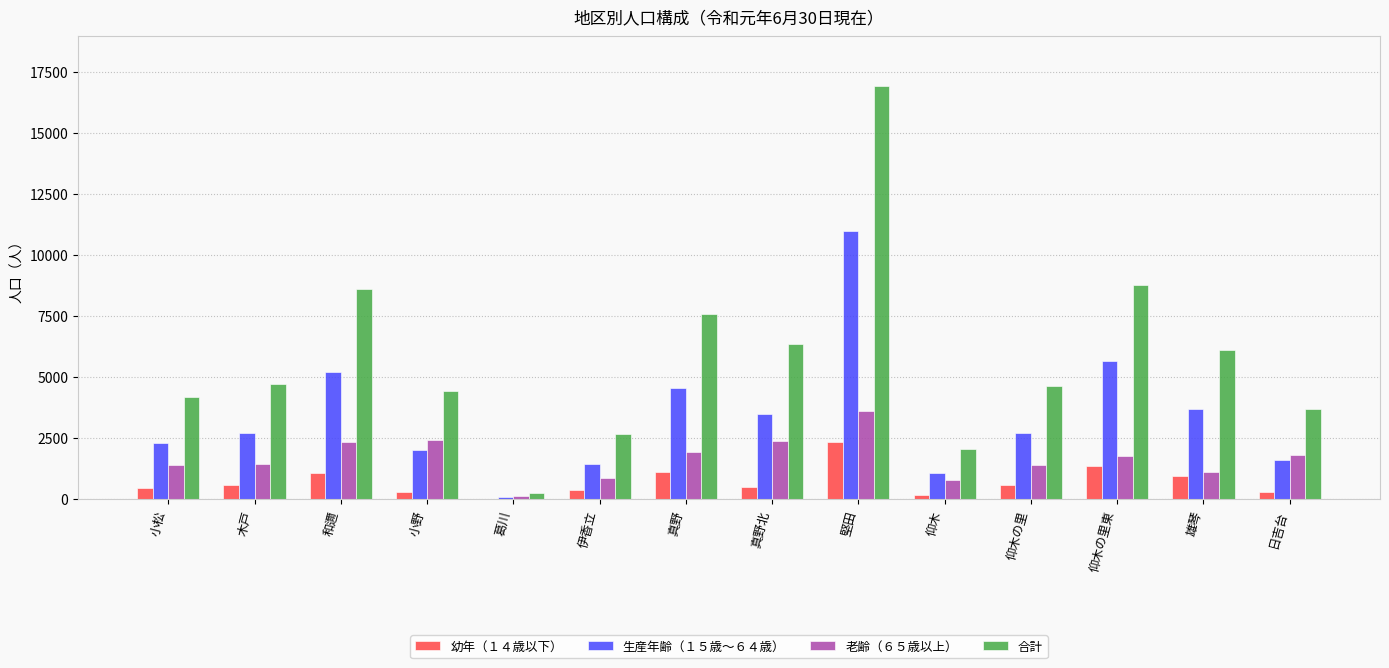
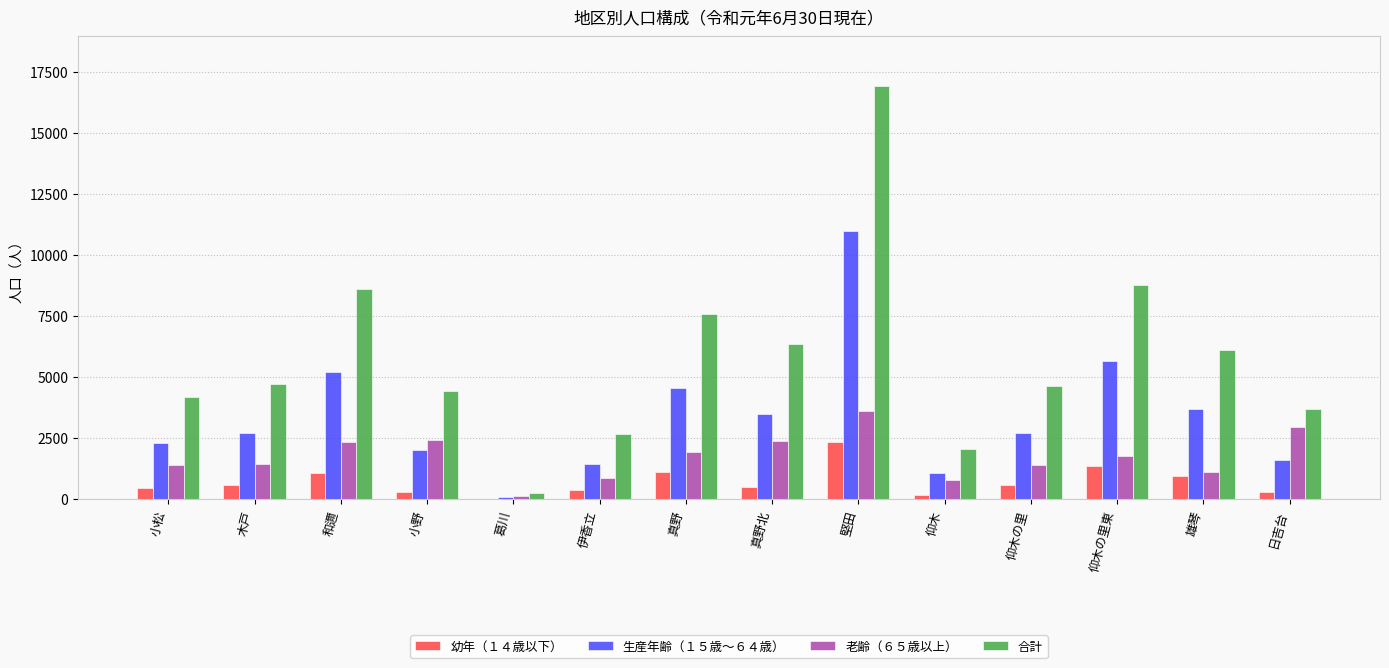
  {
    "幼年（１４歳以下）": {
      "小松": 500,
      "木戸": 600,
      "和邇": 1100,
      "小野": 300,
      "伊香立": 400,
      "真野": 1100,
      "真野北": 500,
      "堅田": 2300,
      "仰木": 200,
      "仰木の里": 600,
      "仰木の里東": 1400,
      "雄琴": 900,
      "日吉台": 300
    },
    "生産年齢（１５歳～６４歳）": {
      "小松": 2300,
      "木戸": 2700,
      "和邇": 5200,
      "小野": 2000,
      "伊香立": 1400,
      "真野": 4500,
      "真野北": 3500,
      "堅田": 11000,
      "仰木": 1100,
      "仰木の里": 2700,
      "仰木の里東": 5600,
      "雄琴": 3700,
      "日吉台": 1600
    },
    "老齢（６５歳以上）": {
      "小松": 1400,
      "木戸": 1400,
      "和邇": 2400,
      "小野": 2400,
      "葛川": 100,
      "伊香立": 900,
      "真野": 1900,
      "真野北": 2400,
      "堅田": 3600,
      "仰木": 800,
      "仰木の里": 1400,
      "仰木の里東": 1800,
      "雄琴": 1100,
-     "日吉台": 1800
+     "日吉台": 2900
    },
    "合計": {
      "小松": 4200,
      "木戸": 4700,
      "和邇": 8600,
      "小野": 4400,
      "葛川": 200,
      "伊香立": 2700,
      "真野": 7600,
      "真野北": 6400,
      "堅田": 16900,
      "仰木": 2000,
      "仰木の里": 4600,
      "仰木の里東": 8800,
      "雄琴": 6100,
      "日吉台": 3700
    }
  }
